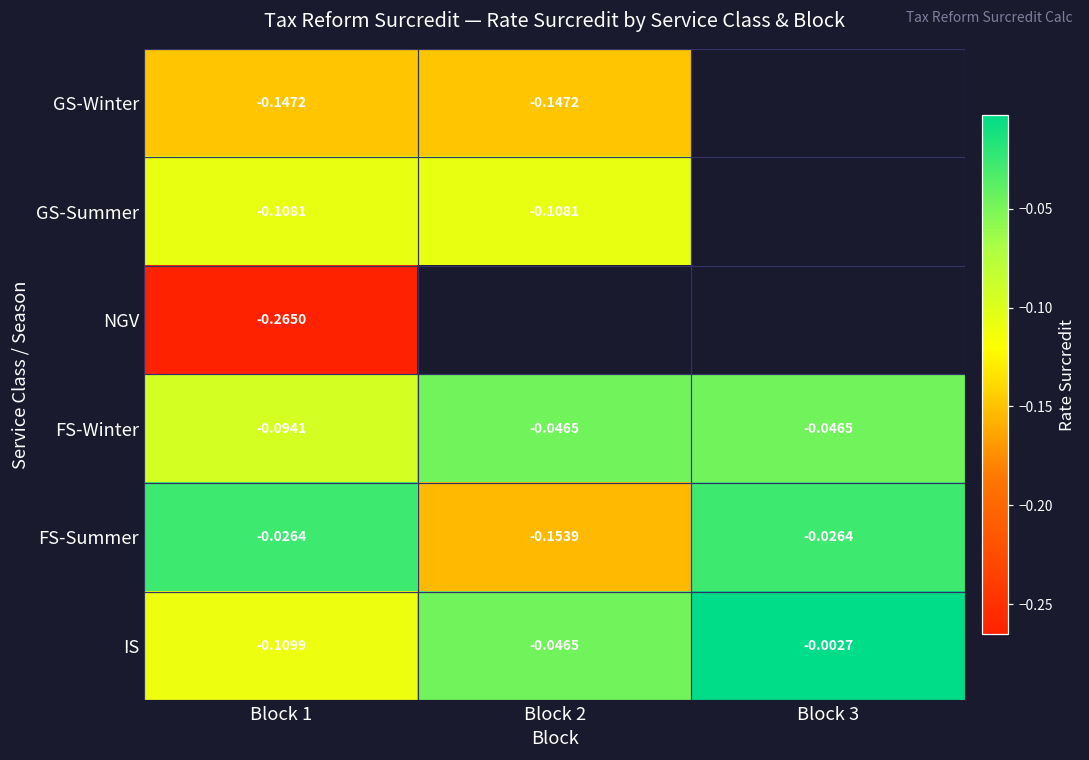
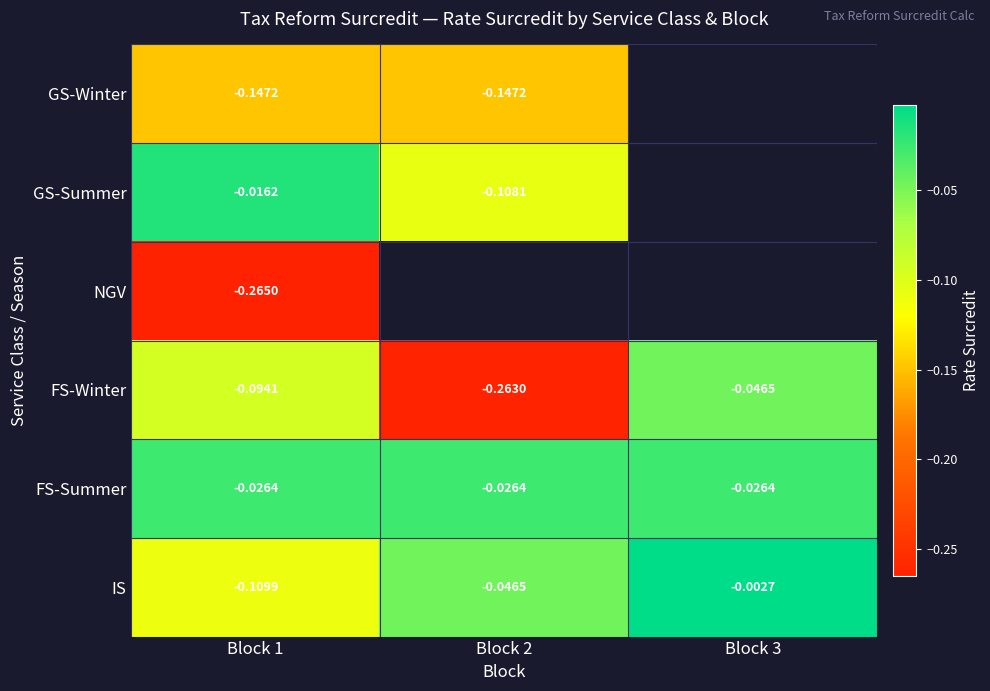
  {
    "GS-Winter": {
      "Block 1": -0.1472,
      "Block 2": -0.1472
    },
    "GS-Summer": {
-     "Block 1": -0.1081,
+     "Block 1": -0.0162,
      "Block 2": -0.1081
    },
    "NGV": {
      "Block 1": -0.2650
    },
    "FS-Winter": {
      "Block 1": -0.0941,
-     "Block 2": -0.0465,
+     "Block 2": -0.2630,
      "Block 3": -0.0465
    },
    "FS-Summer": {
      "Block 1": -0.0264,
-     "Block 2": -0.1539,
+     "Block 2": -0.0264,
      "Block 3": -0.0264
    },
    "IS": {
      "Block 1": -0.1099,
      "Block 2": -0.0465,
      "Block 3": -0.0027
    }
  }
